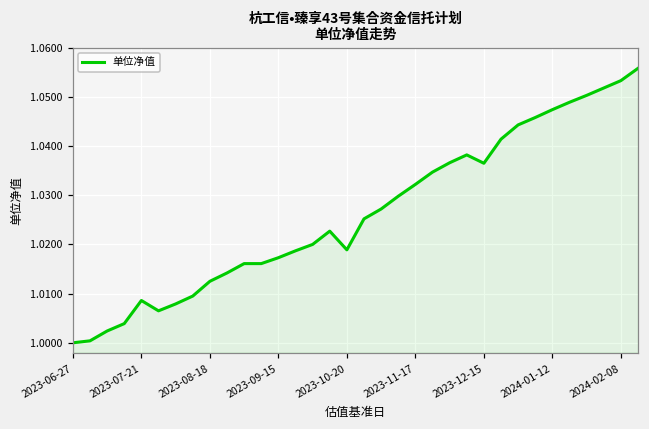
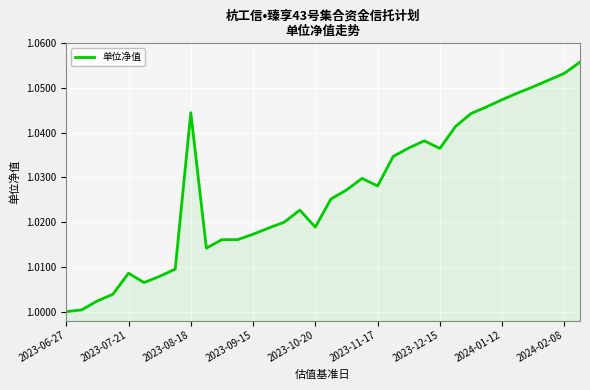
  {
    "2023-06-27": 1.000,
    "2023-07-21": 1.009,
-   "2023-08-18": 1.013,
+   "2023-08-18": 1.045,
    "2023-09-15": 1.017,
    "2023-10-20": 1.019,
-   "2023-11-17": 1.032,
+   "2023-11-17": 1.028,
    "2023-12-15": 1.037,
    "2024-01-12": 1.047,
    "2024-02-08": 1.053
  }
